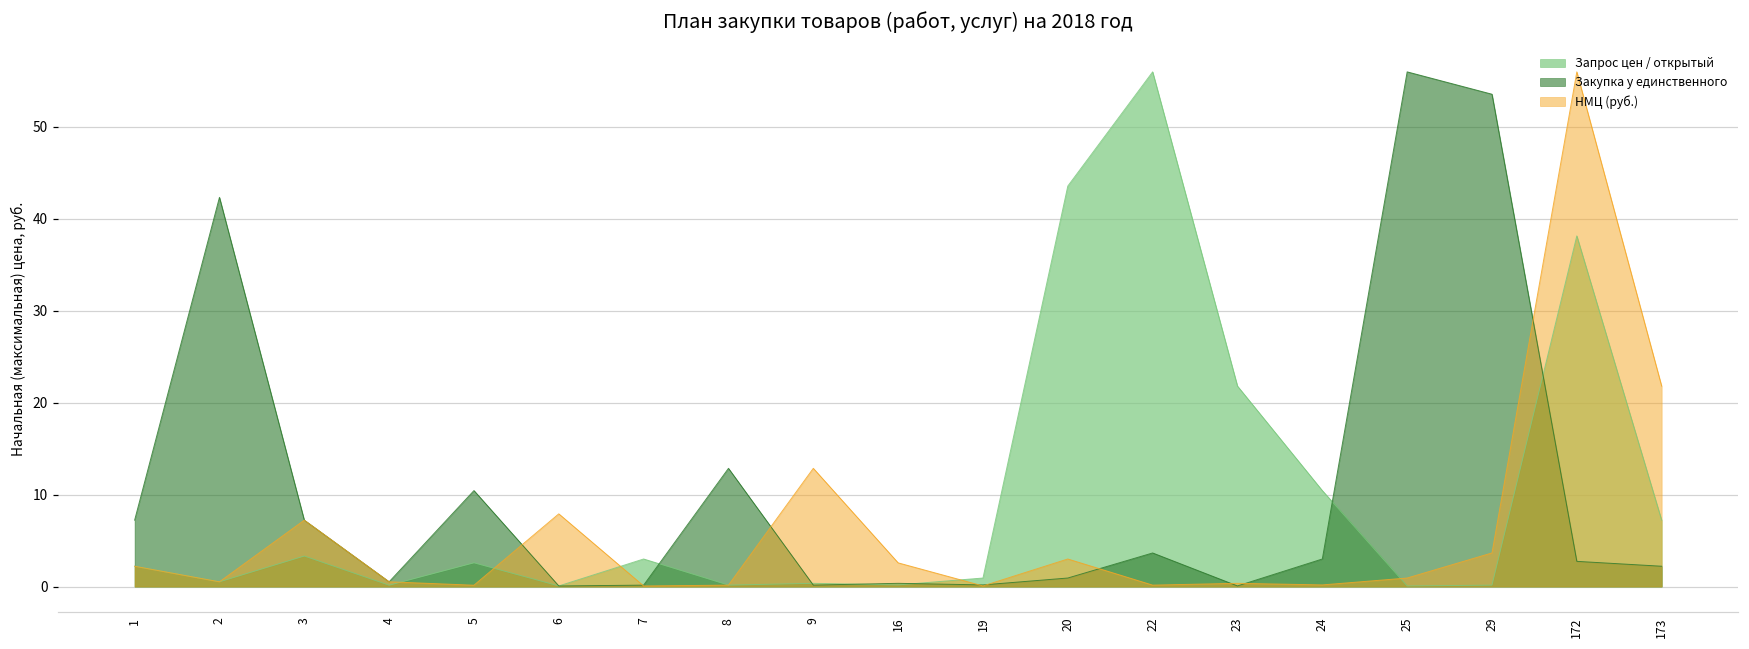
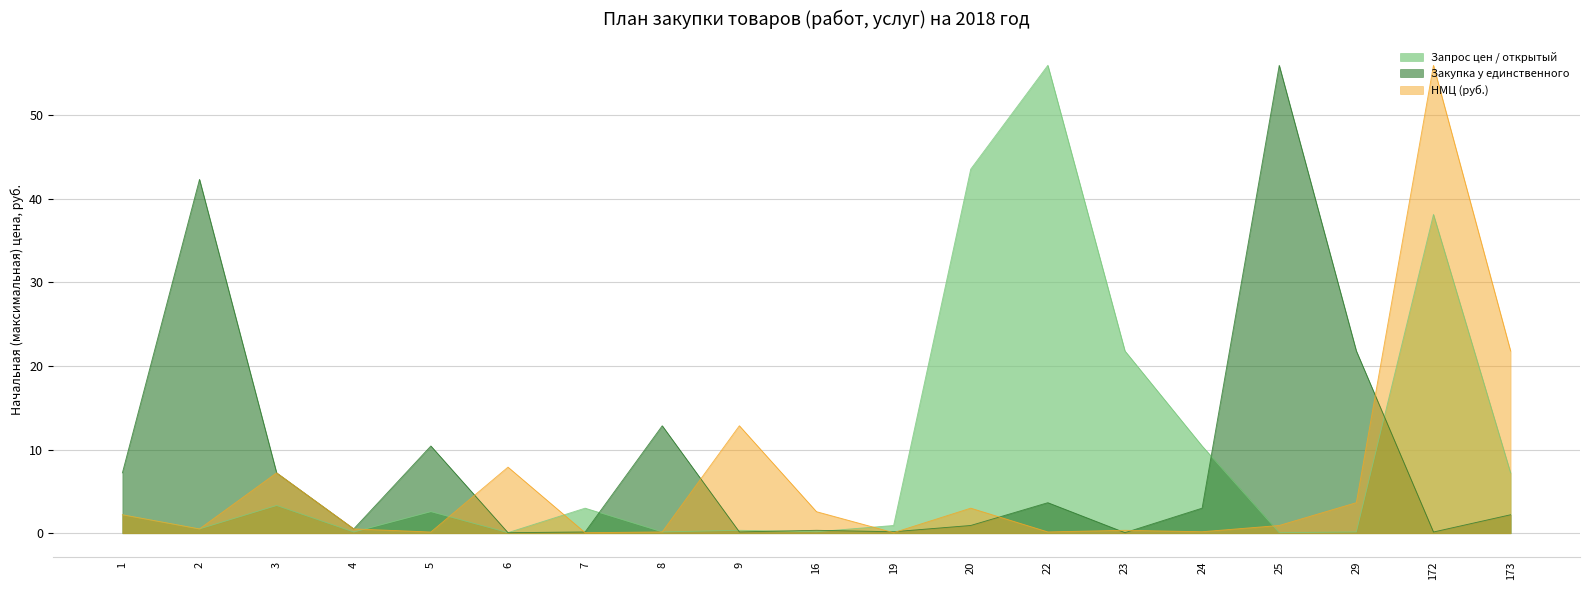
  {
    "Запрос цен / открытый": {
      "3": 3,
      "4": 0,
      "5": 3,
      "7": 3,
      "19": 1,
      "20": 44,
      "22": 56,
      "23": 22,
      "24": 10,
      "25": 0,
      "29": 0,
      "172": 38,
      "173": 7
    },
    "Закупка у единственного": {
      "1": 7,
      "2": 42,
      "5": 10,
      "8": 13,
      "20": 1,
      "22": 4,
      "24": 3,
      "25": 56,
-     "29": 54,
-     "172": 3,
+     "29": 22,
+     "172": 0,
      "173": 2
    },
    "НМЦ (руб.)": {
      "5": 0,
      "6": 8,
      "9": 13,
      "16": 3,
      "20": 3,
      "22": 0,
      "24": 0,
      "25": 1,
      "29": 4,
      "172": 56,
      "173": 22
    }
  }
